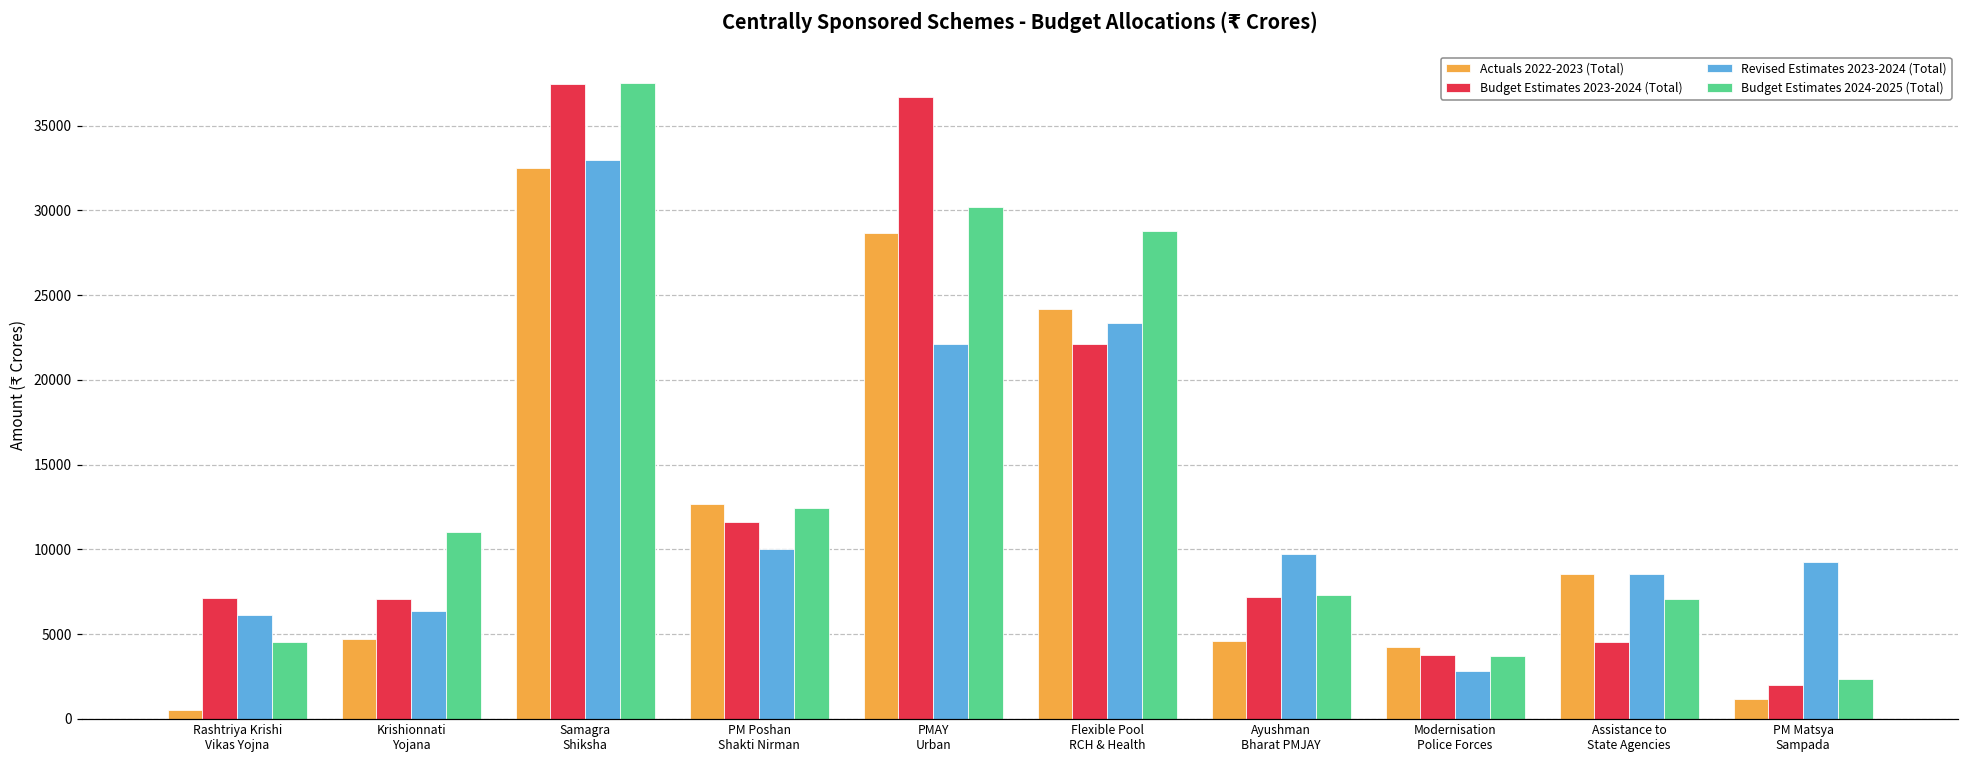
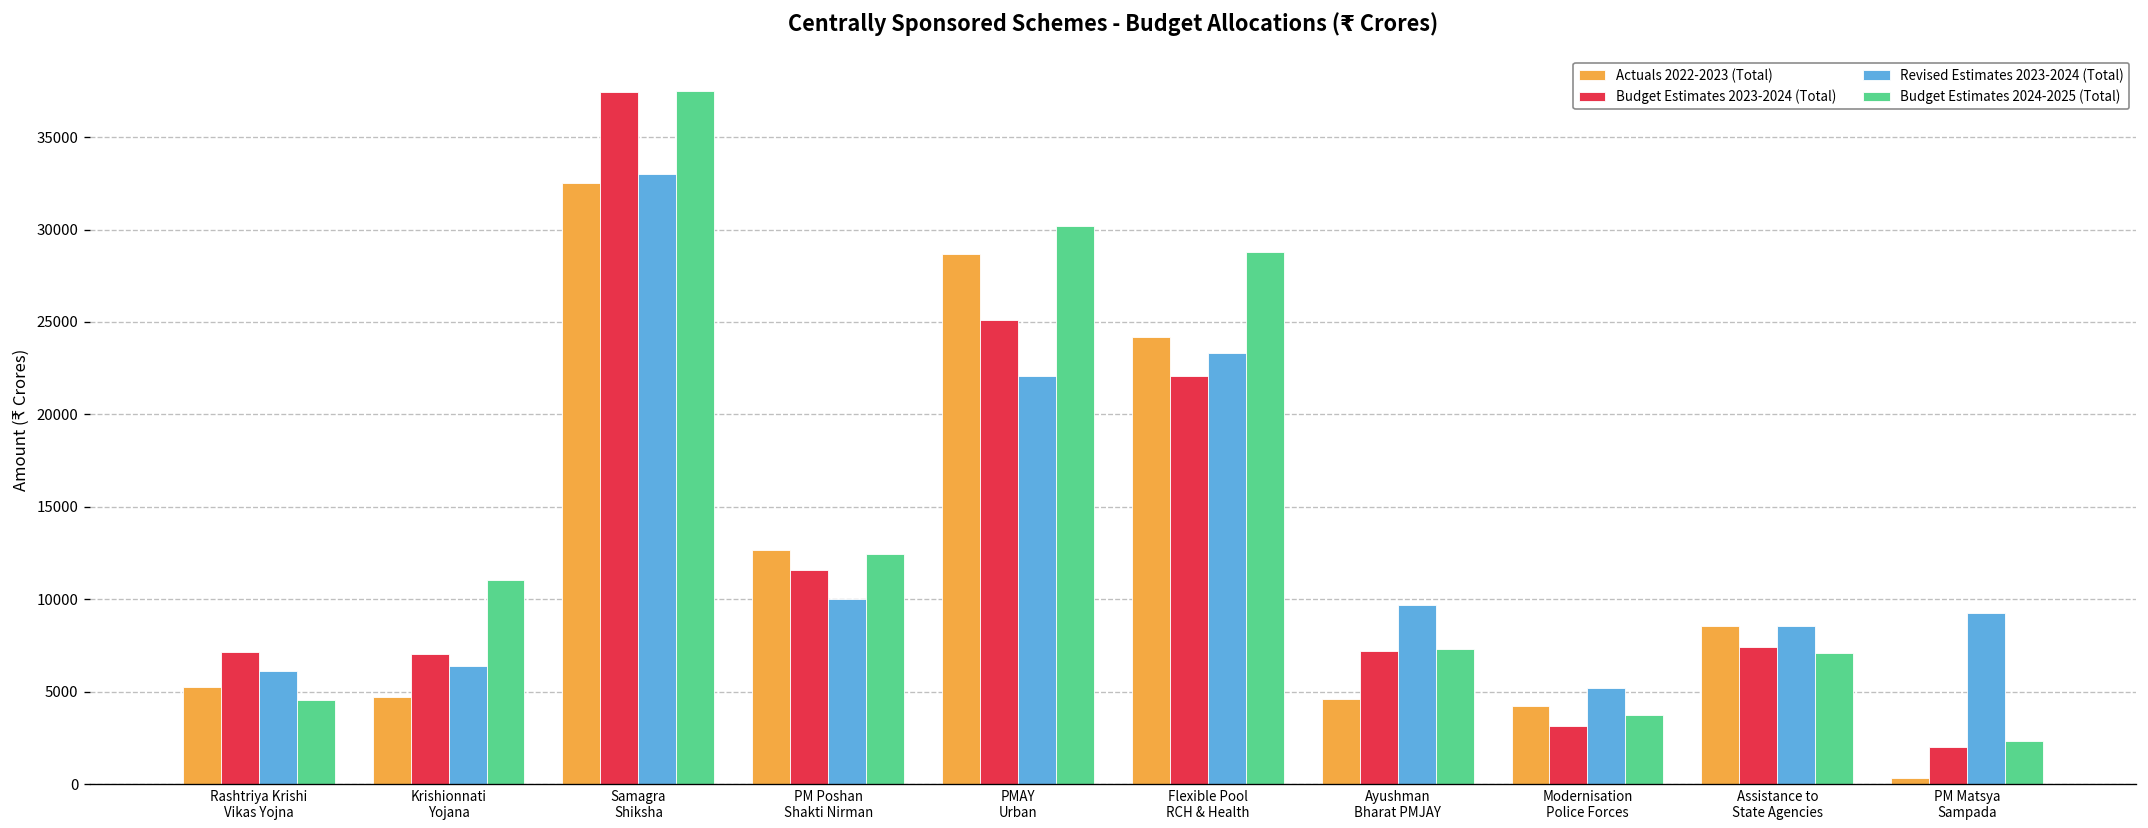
  {
    "Actuals 2022-2023 (Total)": {
-     "Rashtriya Krishi Vikas Yojna": 500,
+     "Rashtriya Krishi Vikas Yojna": 5200,
      "Krishionnati Yojana": 4700,
      "Samagra Shiksha": 32500,
      "PM Poshan Shakti Nirman": 12700,
      "PMAY Urban": 28700,
      "Flexible Pool RCH & Health": 24200,
      "Ayushman Bharat PMJAY": 4600,
      "Modernisation Police Forces": 4200,
      "Assistance to State Agencies": 8600,
-     "PM Matsya Sampada": 1200
+     "PM Matsya Sampada": 300
    },
    "Budget Estimates 2023-2024 (Total)": {
      "Rashtriya Krishi Vikas Yojna": 7200,
      "Krishionnati Yojana": 7100,
      "Samagra Shiksha": 37500,
      "PM Poshan Shakti Nirman": 11600,
-     "PMAY Urban": 36700,
+     "PMAY Urban": 25100,
      "Flexible Pool RCH & Health": 22100,
      "Ayushman Bharat PMJAY": 7200,
-     "Modernisation Police Forces": 3800,
-     "Assistance to State Agencies": 4600,
+     "Modernisation Police Forces": 3200,
+     "Assistance to State Agencies": 7400,
      "PM Matsya Sampada": 2000
    },
    "Revised Estimates 2023-2024 (Total)": {
      "Rashtriya Krishi Vikas Yojna": 6200,
      "Krishionnati Yojana": 6400,
      "Samagra Shiksha": 33000,
      "PM Poshan Shakti Nirman": 10000,
      "PMAY Urban": 22100,
      "Flexible Pool RCH & Health": 23300,
      "Ayushman Bharat PMJAY": 9700,
-     "Modernisation Police Forces": 2800,
+     "Modernisation Police Forces": 5200,
      "Assistance to State Agencies": 8500,
      "PM Matsya Sampada": 9300
    },
    "Budget Estimates 2024-2025 (Total)": {
      "Rashtriya Krishi Vikas Yojna": 4600,
      "Krishionnati Yojana": 11000,
      "Samagra Shiksha": 37500,
      "PM Poshan Shakti Nirman": 12500,
      "PMAY Urban": 30200,
      "Flexible Pool RCH & Health": 28800,
      "Ayushman Bharat PMJAY": 7300,
      "Modernisation Police Forces": 3700,
      "Assistance to State Agencies": 7100,
      "PM Matsya Sampada": 2400
    }
  }
